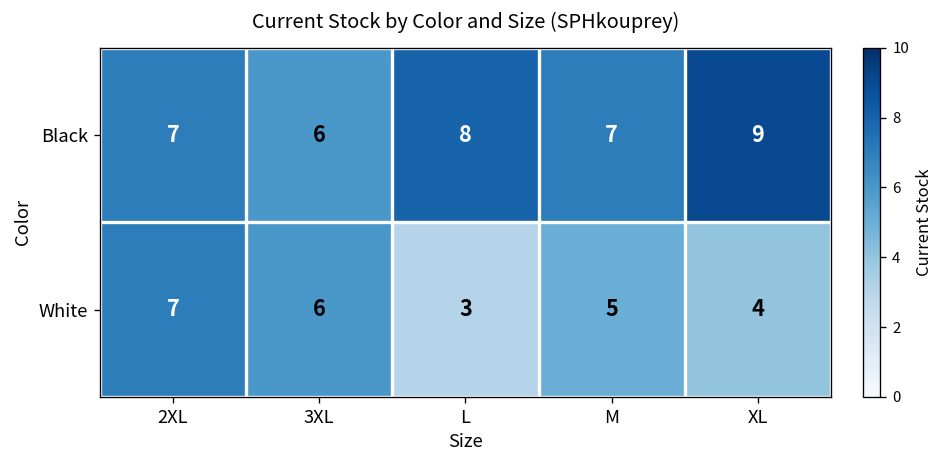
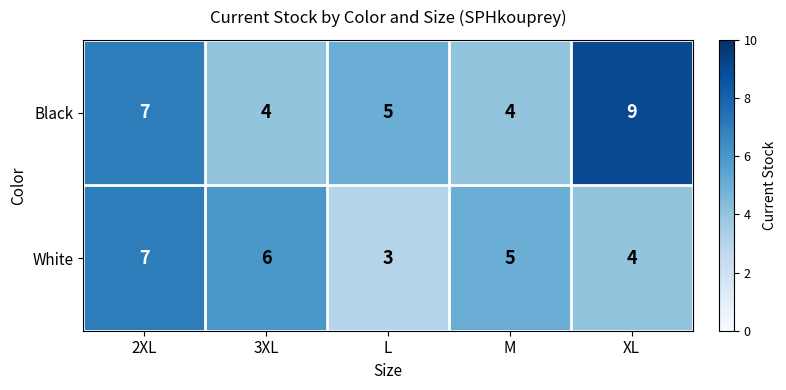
  {
    "Black": {
      "2XL": 7,
-     "3XL": 6,
-     "L": 8,
-     "M": 7,
+     "3XL": 4,
+     "L": 5,
+     "M": 4,
      "XL": 9
    },
    "White": {
      "2XL": 7,
      "3XL": 6,
      "L": 3,
      "M": 5,
      "XL": 4
    }
  }
